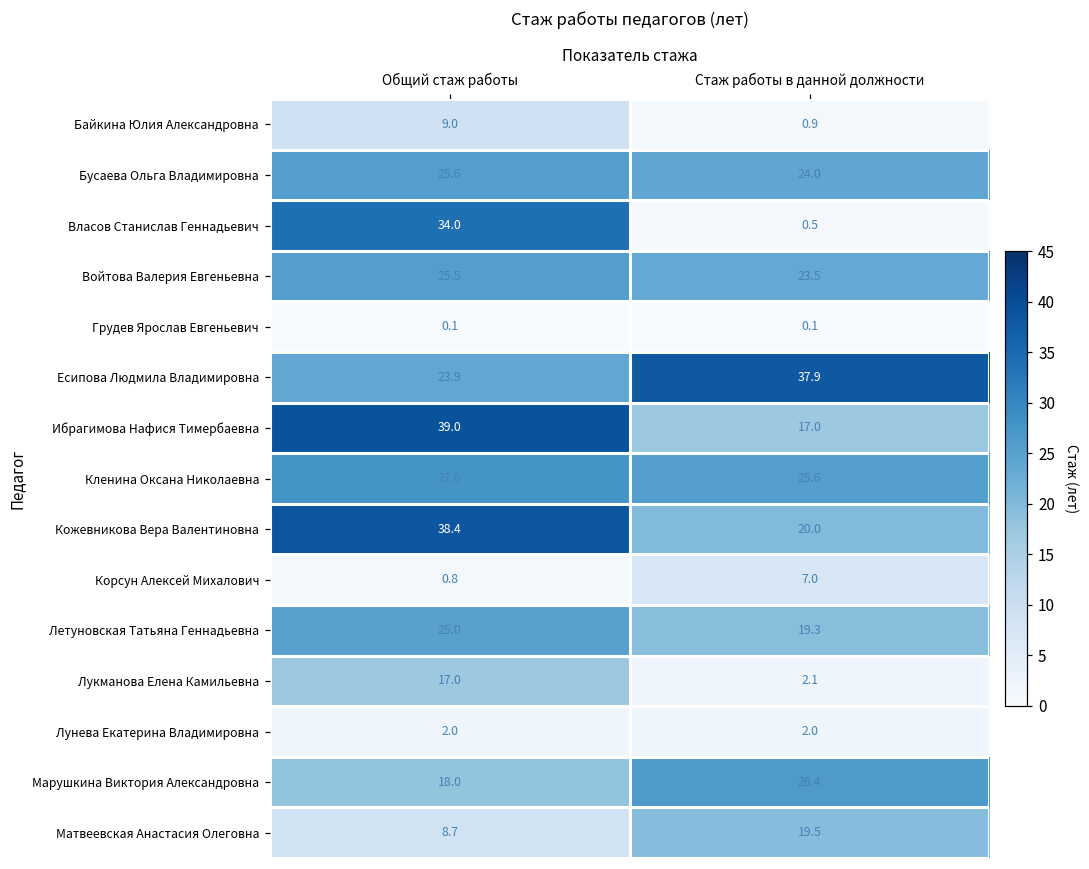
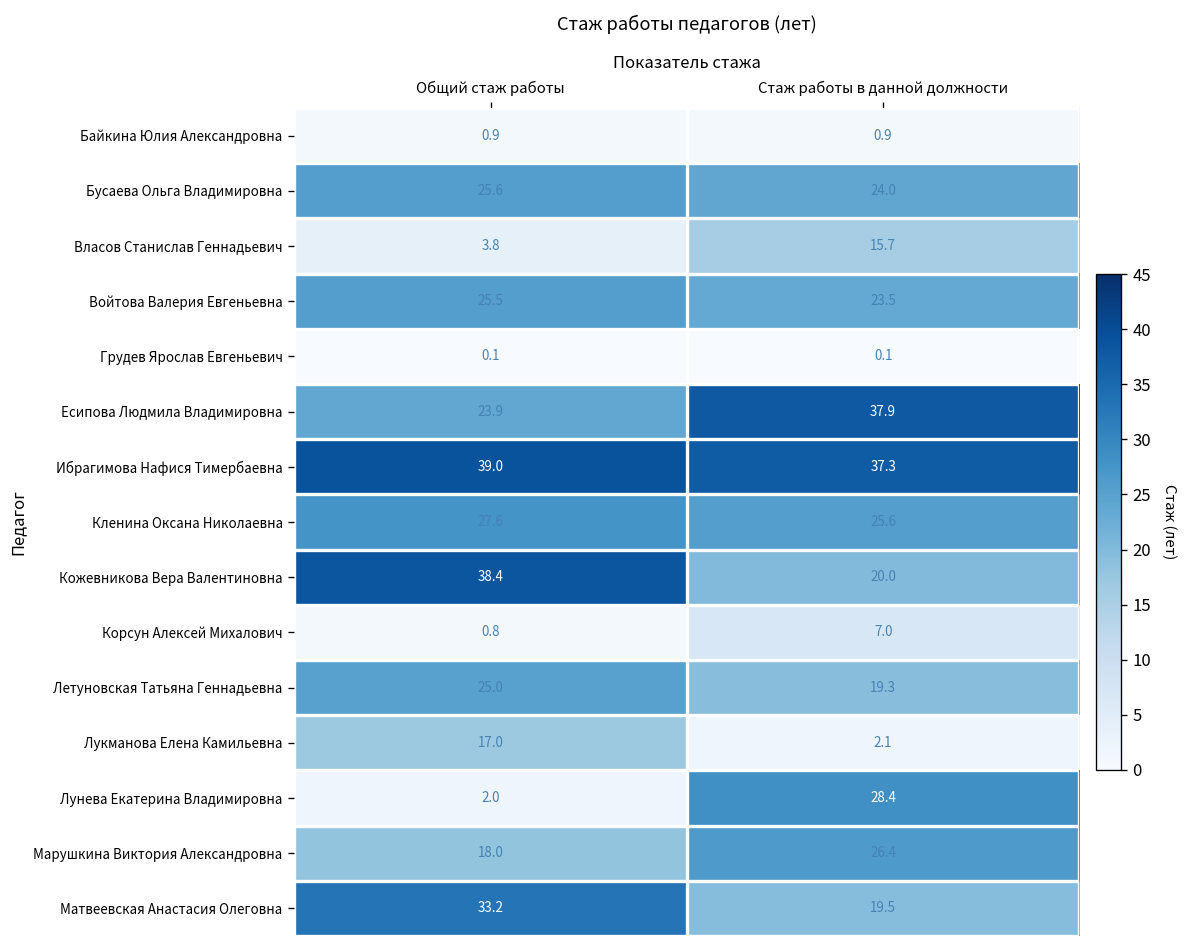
  {
    "Байкина Юлия Александровна": {
-     "Общий стаж работы": 9.0,
+     "Общий стаж работы": 0.9,
      "Стаж работы в данной должности": 0.9
    },
    "Власов Станислав Геннадьевич": {
-     "Общий стаж работы": 34.0,
-     "Стаж работы в данной должности": 0.5
+     "Общий стаж работы": 3.8,
+     "Стаж работы в данной должности": 15.7
    },
    "Грудев Ярослав Евгеньевич": {
      "Общий стаж работы": 0.1,
      "Стаж работы в данной должности": 0.1
    },
    "Есипова Людмила Владимировна": {
      "Стаж работы в данной должности": 37.9
    },
    "Ибрагимова Нафися Тимербаевна": {
      "Общий стаж работы": 39.0,
-     "Стаж работы в данной должности": 17.0
+     "Стаж работы в данной должности": 37.3
    },
    "Кожевникова Вера Валентиновна": {
      "Общий стаж работы": 38.4,
      "Стаж работы в данной должности": 20.0
    },
    "Корсун Алексей Михалович": {
      "Общий стаж работы": 0.8,
      "Стаж работы в данной должности": 7.0
    },
    "Летуновская Татьяна Геннадьевна": {
      "Стаж работы в данной должности": 19.3
    },
    "Лукманова Елена Камильевна": {
      "Общий стаж работы": 17.0,
      "Стаж работы в данной должности": 2.1
    },
    "Лунева Екатерина Владимировна": {
      "Общий стаж работы": 2.0,
-     "Стаж работы в данной должности": 2.0
+     "Стаж работы в данной должности": 28.4
    },
    "Марушкина Виктория Александровна": {
      "Общий стаж работы": 18.0
    },
    "Матвеевская Анастасия Олеговна": {
-     "Общий стаж работы": 8.7,
+     "Общий стаж работы": 33.2,
      "Стаж работы в данной должности": 19.5
    }
  }
